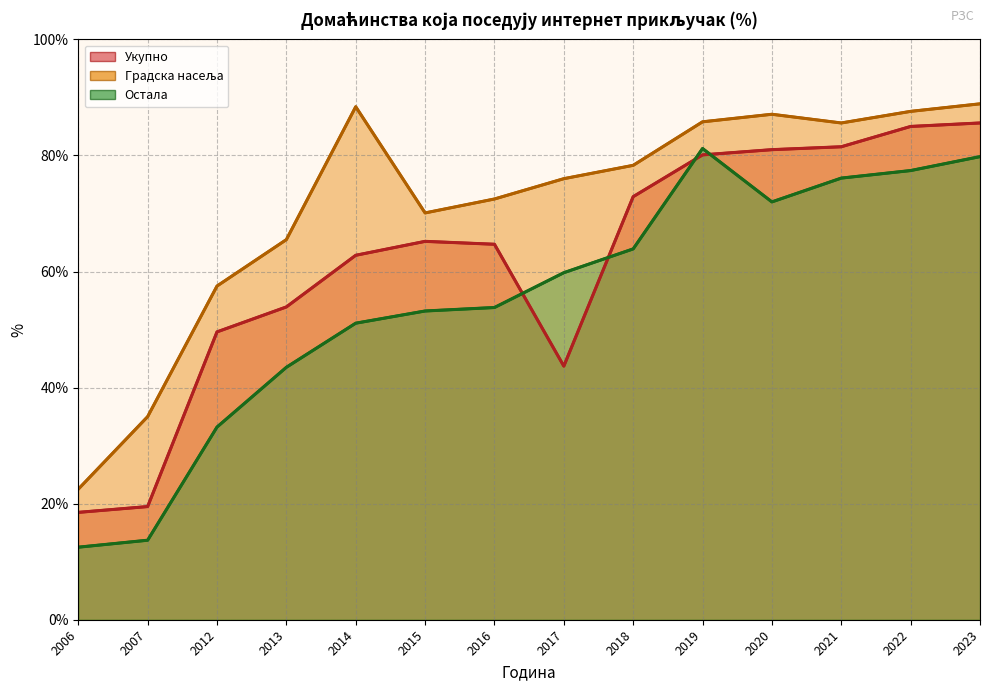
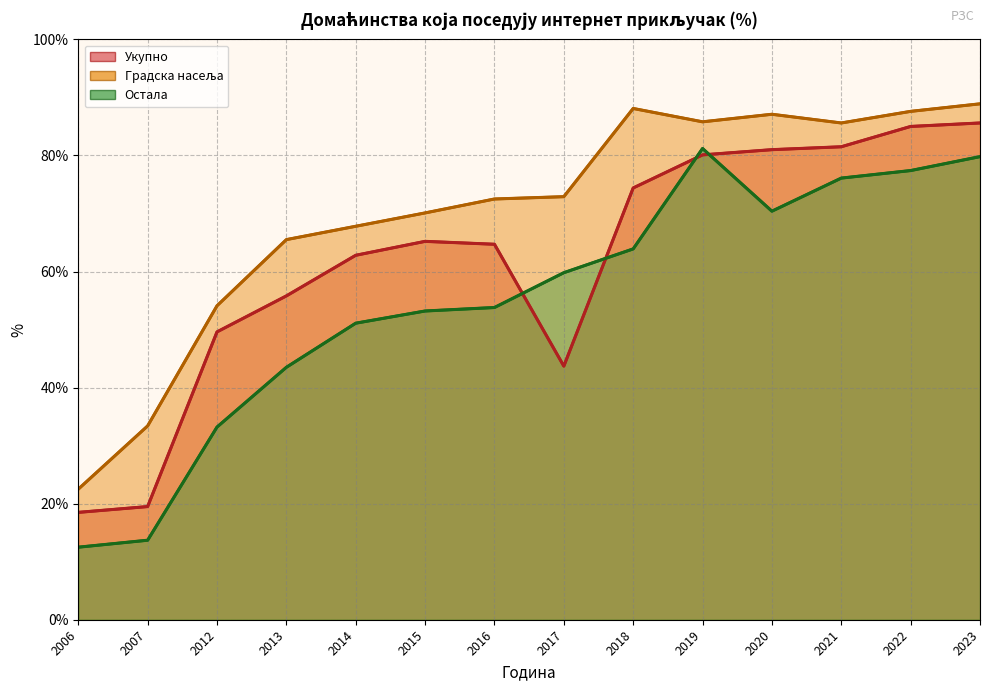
  {
    "Укупно": {
      "2006": "19%",
      "2007": "20%",
      "2012": "50%",
-     "2013": "54%",
+     "2013": "56%",
      "2014": "63%",
      "2015": "65%",
      "2016": "65%",
      "2017": "44%",
-     "2018": "73%",
+     "2018": "74%",
      "2019": "80%",
      "2020": "81%",
      "2021": "82%",
      "2022": "85%",
      "2023": "86%"
    },
    "Градска насеља": {
      "2006": "23%",
-     "2007": "35%",
-     "2012": "58%",
+     "2007": "33%",
+     "2012": "54%",
      "2013": "66%",
-     "2014": "88%",
+     "2014": "68%",
      "2015": "70%",
      "2016": "73%",
-     "2017": "76%",
-     "2018": "78%",
+     "2017": "73%",
+     "2018": "88%",
      "2019": "86%",
      "2020": "87%",
      "2021": "86%",
      "2022": "88%",
      "2023": "89%"
    },
    "Остала": {
      "2006": "13%",
      "2007": "14%",
      "2012": "33%",
      "2013": "44%",
      "2014": "51%",
      "2015": "53%",
      "2016": "54%",
      "2017": "60%",
      "2018": "64%",
      "2019": "81%",
-     "2020": "72%",
+     "2020": "70%",
      "2021": "76%",
      "2022": "77%",
      "2023": "80%"
    }
  }
